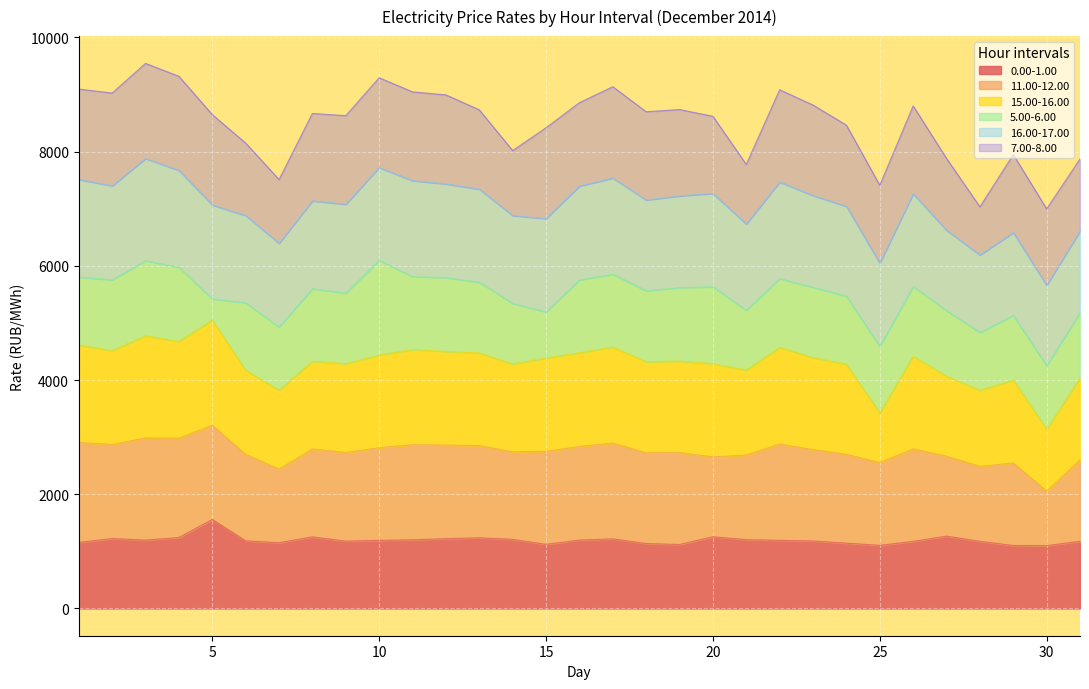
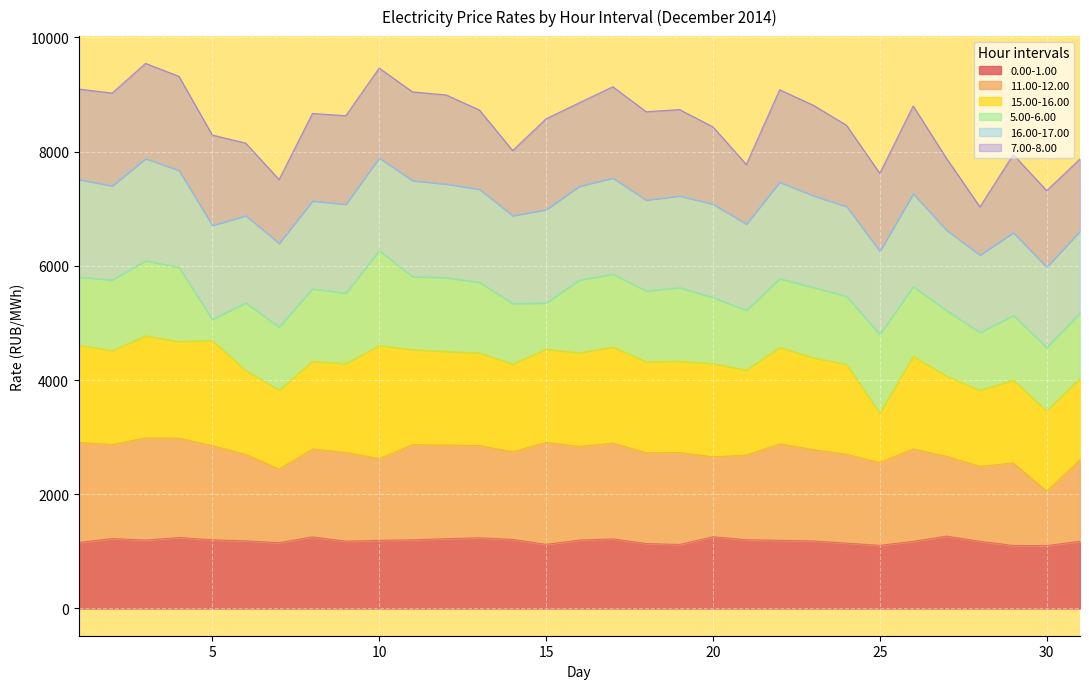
  {
    "0.00-1.00": {
-     "5": 1600,
+     "5": 1200,
      "10": 1200,
      "15": 1100,
      "20": 1300,
      "25": 1100,
      "30": 1100
    },
    "11.00-12.00": {
      "5": 1700,
-     "10": 1600,
-     "15": 1600,
+     "10": 1400,
+     "15": 1800,
      "20": 1400,
      "25": 1400,
      "30": 1000
    },
    "15.00-16.00": {
      "5": 1800,
-     "10": 1600,
+     "10": 2000,
      "15": 1600,
      "20": 1600,
      "25": 900,
-     "30": 1100
+     "30": 1400
    },
    "5.00-6.00": {
      "5": 400,
      "10": 1700,
      "15": 800,
-     "20": 1300,
-     "25": 1200,
+     "20": 1200,
+     "25": 1400,
      "30": 1100
    }
  }
